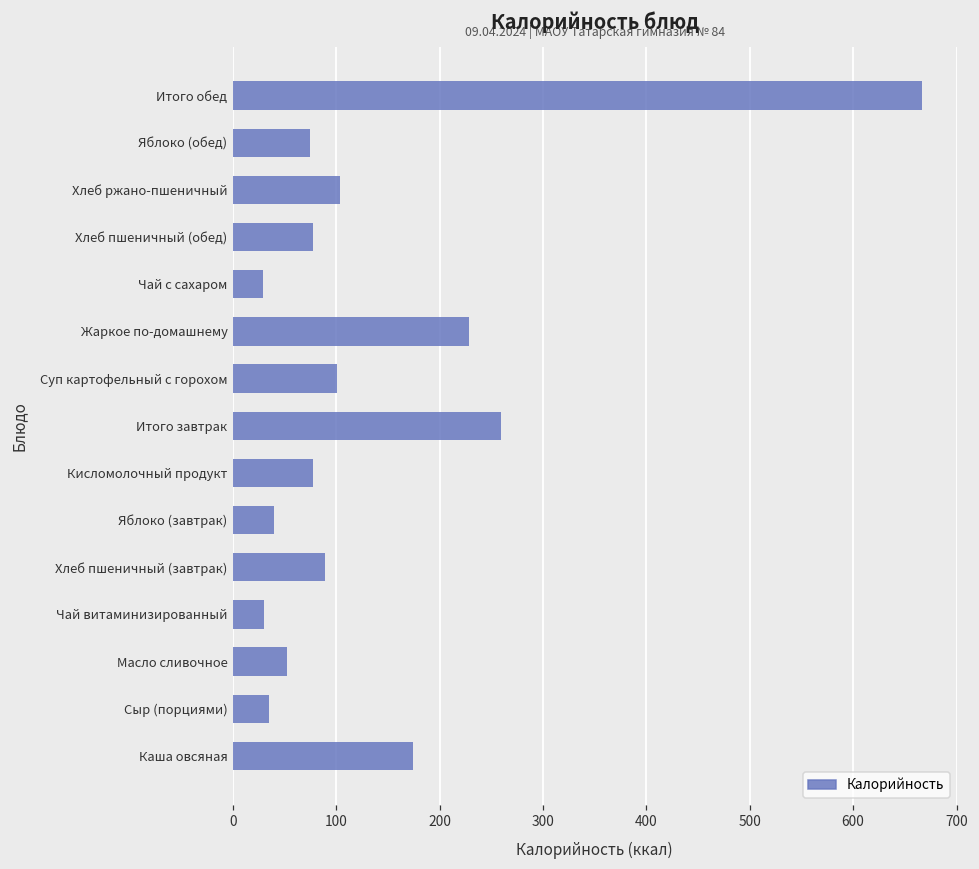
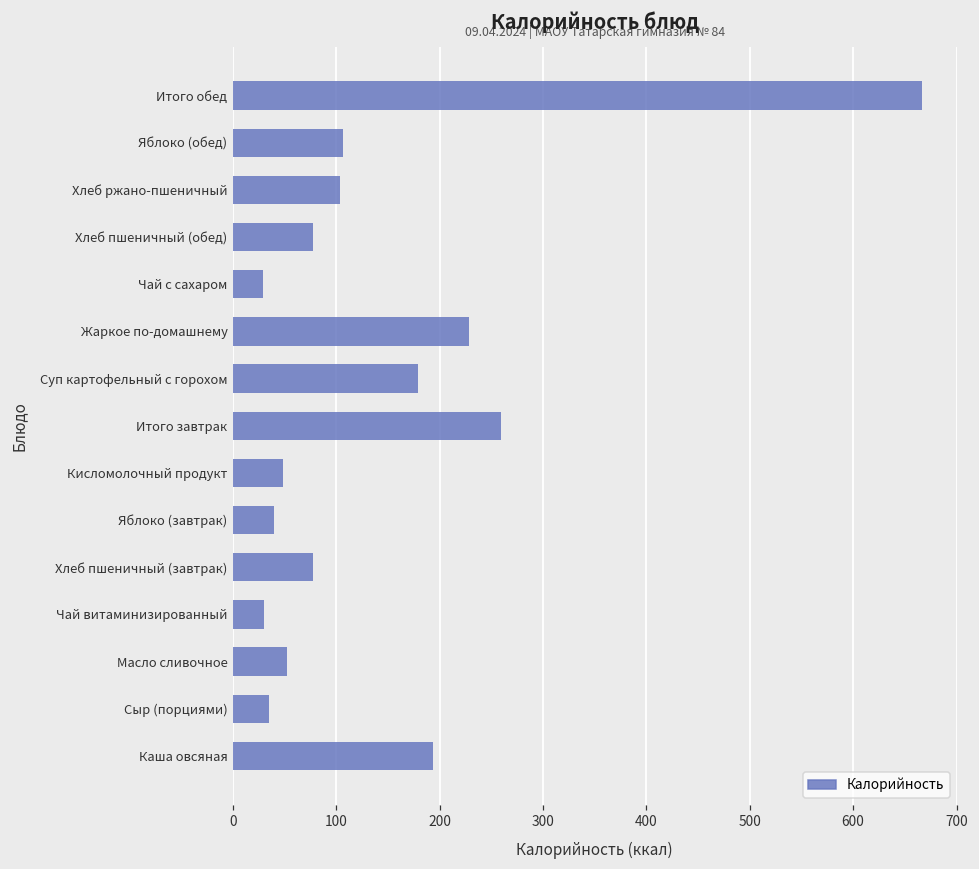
  {
    "Итого обед": 670,
-   "Яблоко (обед)": 70,
+   "Яблоко (обед)": 110,
    "Хлеб ржано-пшеничный": 100,
    "Хлеб пшеничный (обед)": 80,
    "Чай с сахаром": 30,
    "Жаркое по-домашнему": 230,
-   "Суп картофельный с горохом": 100,
+   "Суп картофельный с горохом": 180,
    "Итого завтрак": 260,
-   "Кисломолочный продукт": 80,
+   "Кисломолочный продукт": 50,
    "Яблоко (завтрак)": 40,
-   "Хлеб пшеничный (завтрак)": 90,
+   "Хлеб пшеничный (завтрак)": 80,
    "Чай витаминизированный": 30,
    "Масло сливочное": 50,
    "Сыр (порциями)": 40,
-   "Каша овсяная": 170
+   "Каша овсяная": 190
  }
